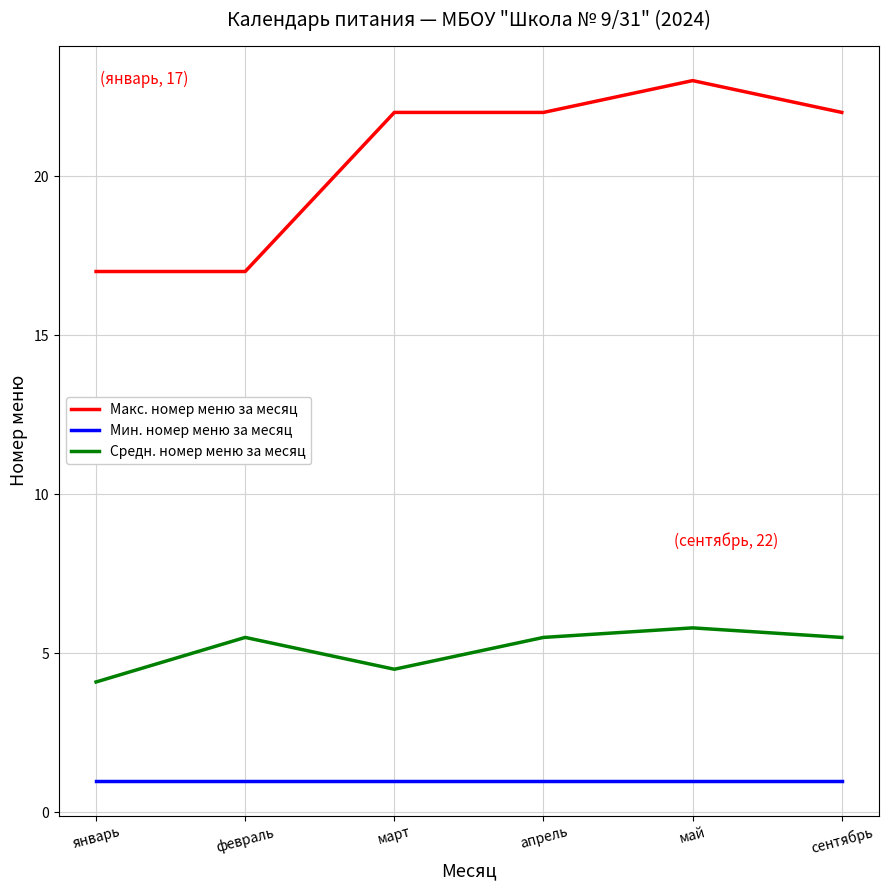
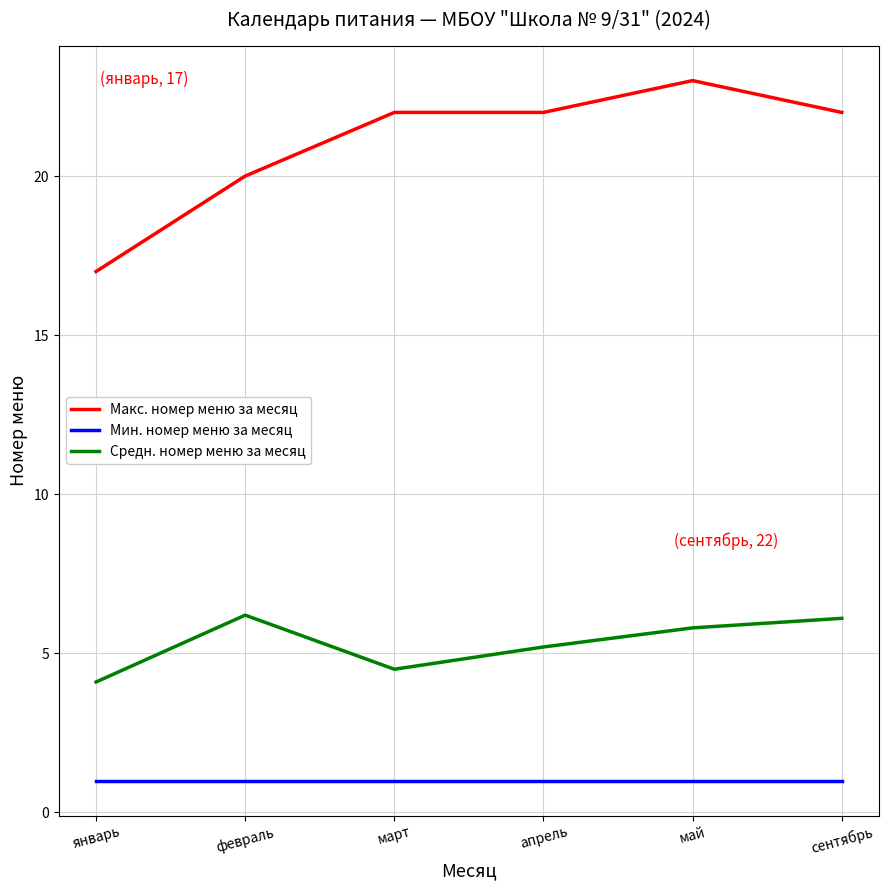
  {
    "Макс. номер меню за месяц": {
      "январь": 17,
-     "февраль": 17,
+     "февраль": 20,
      "март": 22,
      "апрель": 22,
      "май": 23,
      "сентябрь": 22
    },
    "Мин. номер меню за месяц": {
      "январь": 1.0,
      "февраль": 1.0,
      "март": 1.0,
      "апрель": 1.0,
      "май": 1.0,
      "сентябрь": 1.0
    },
    "Средн. номер меню за месяц": {
      "январь": 4.1,
-     "февраль": 5.5,
+     "февраль": 6.2,
      "март": 4.5,
-     "апрель": 5.5,
+     "апрель": 5.2,
      "май": 5.8,
-     "сентябрь": 5.5
+     "сентябрь": 6.1
    }
  }
